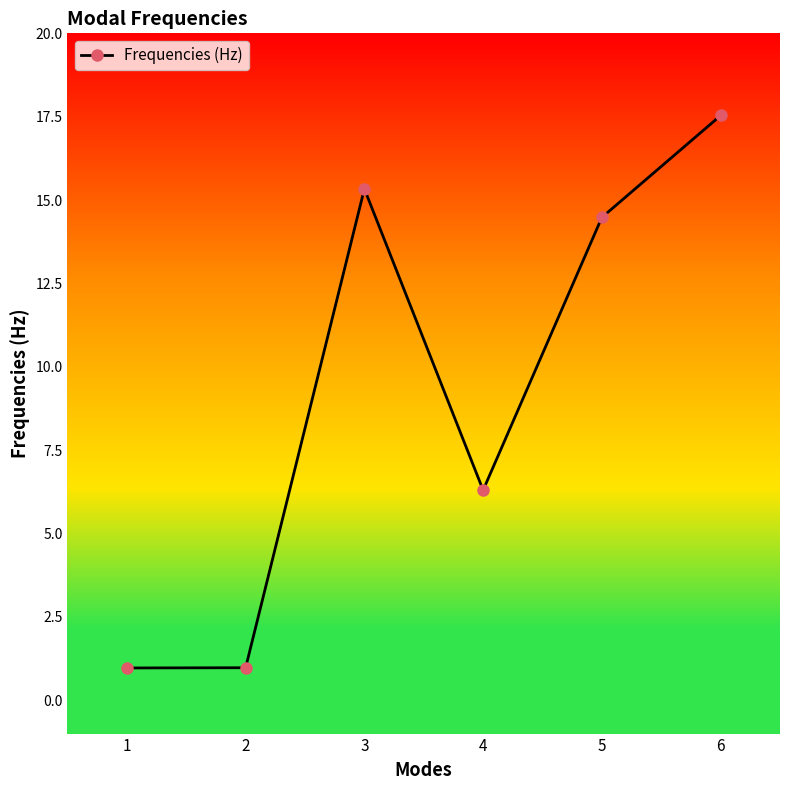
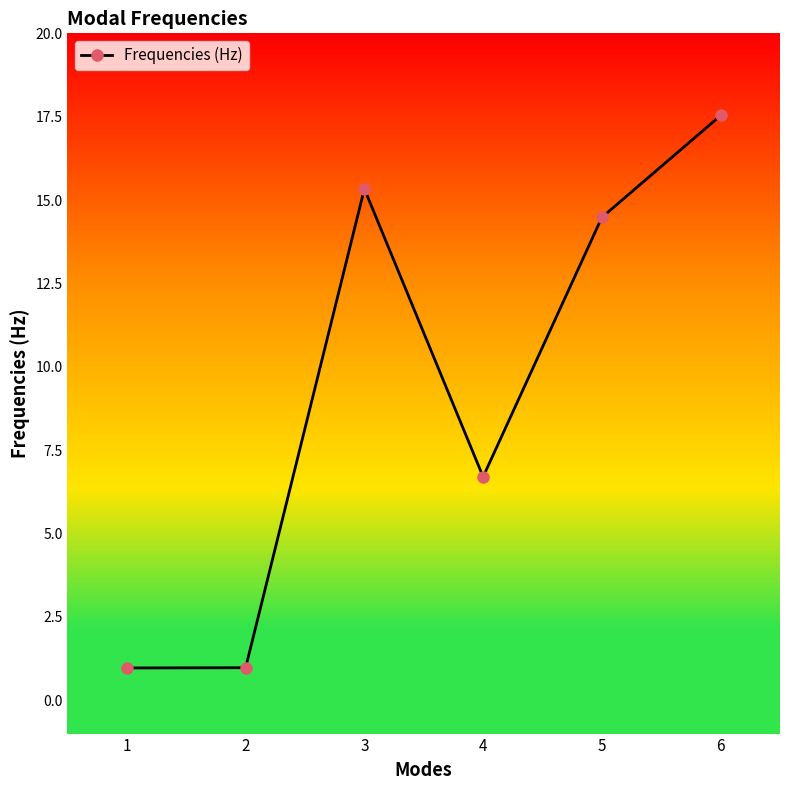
  {
    "1": 1.0,
    "2": 1.0,
    "3": 15.3,
-   "4": 6.3,
+   "4": 6.7,
    "5": 14.5,
    "6": 17.5
  }
